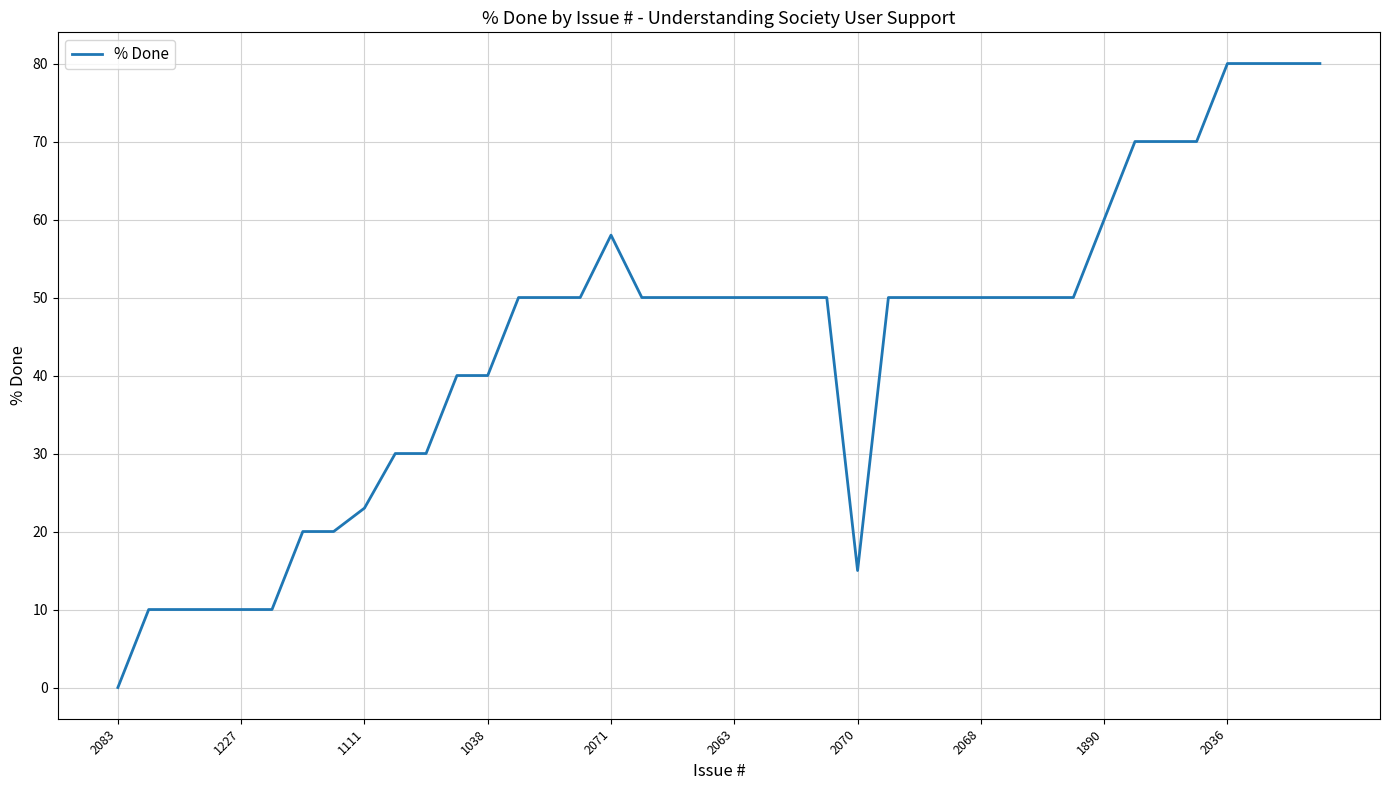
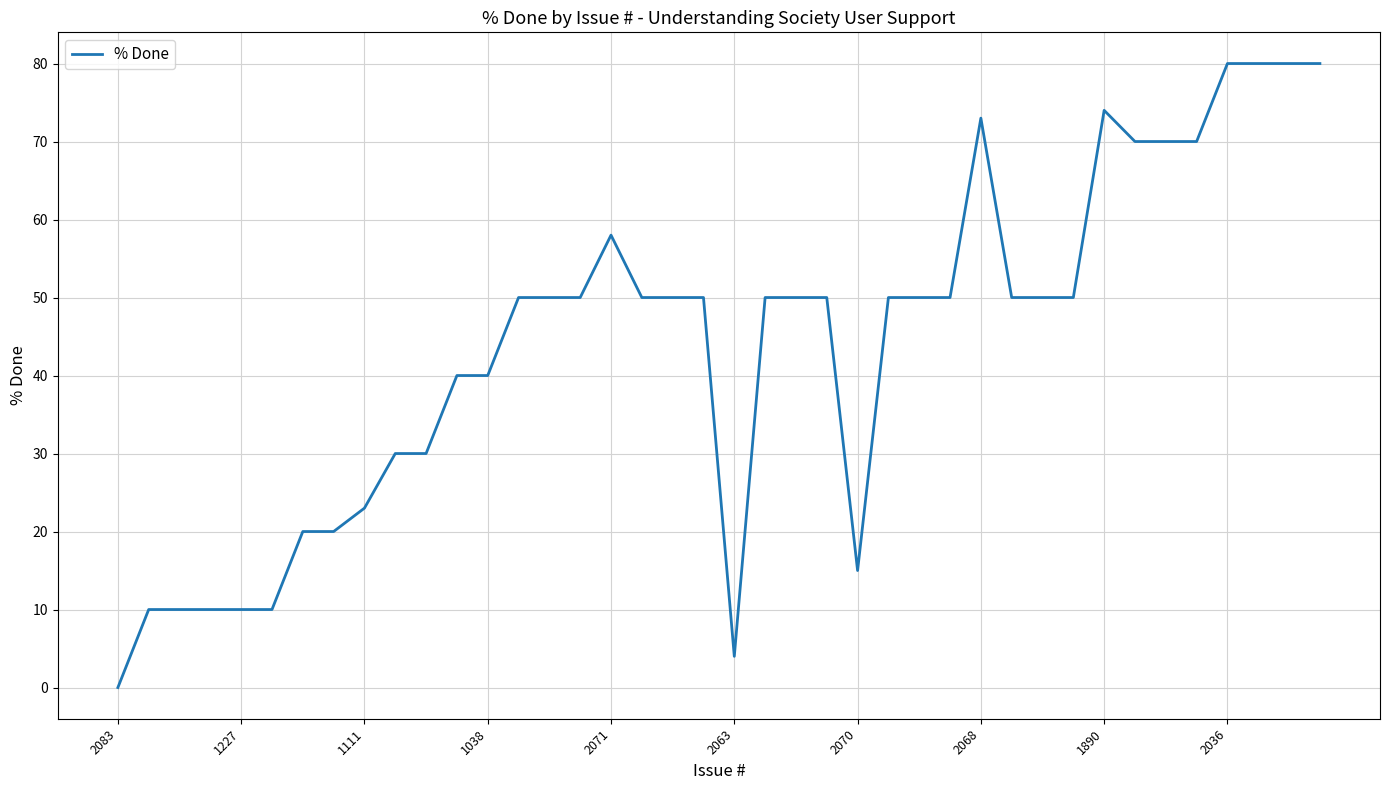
  {
    "2083": 0,
    "1227": 10,
    "1111": 23,
    "1038": 40,
    "2071": 58,
-   "2063": 50,
+   "2063": 4,
    "2070": 15,
-   "2068": 50,
-   "1890": 60,
+   "2068": 73,
+   "1890": 74,
    "2036": 80
  }
